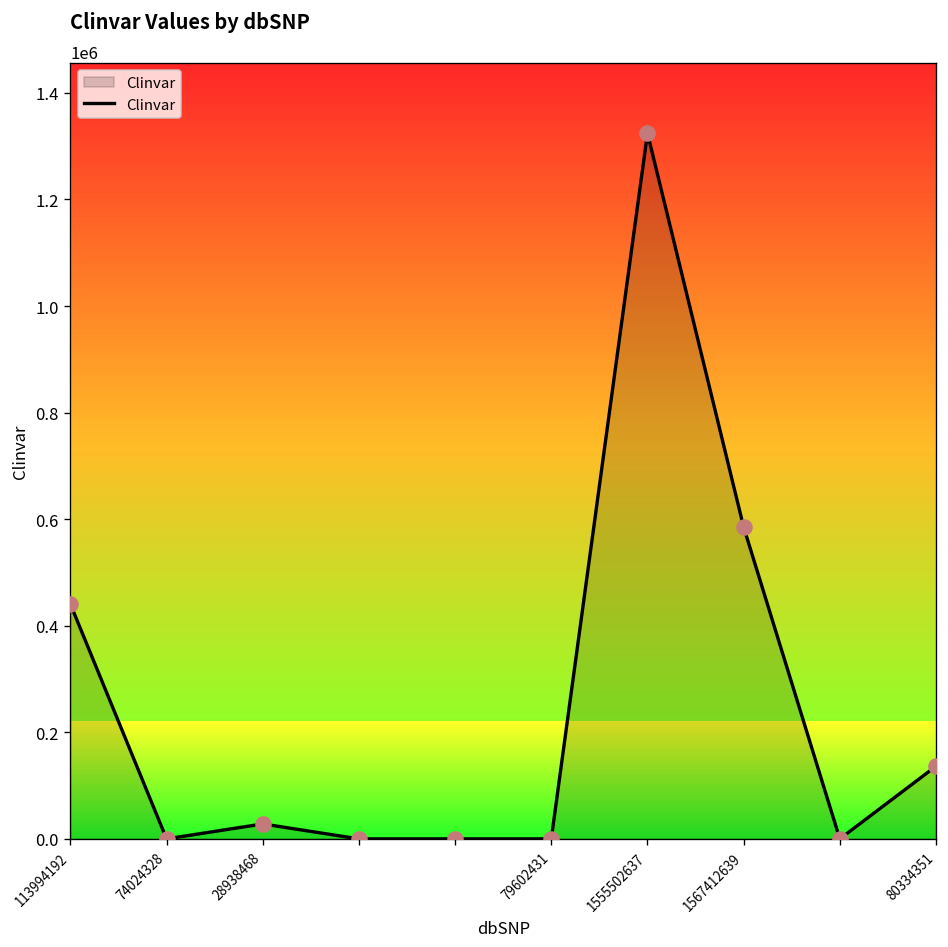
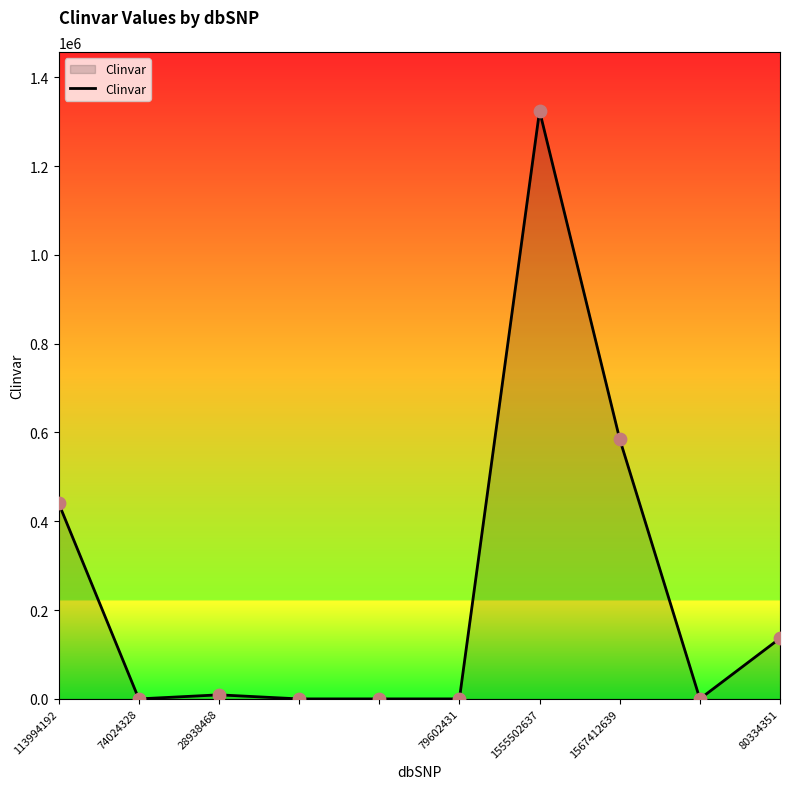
  {
    "113994192": 440000,
    "74024328": 0,
-   "28938468": 30000,
+   "28938468": 10000,
    "79602431": 0,
    "1555502637": 1320000,
    "1567412639": 590000,
    "80334351": 140000
  }
